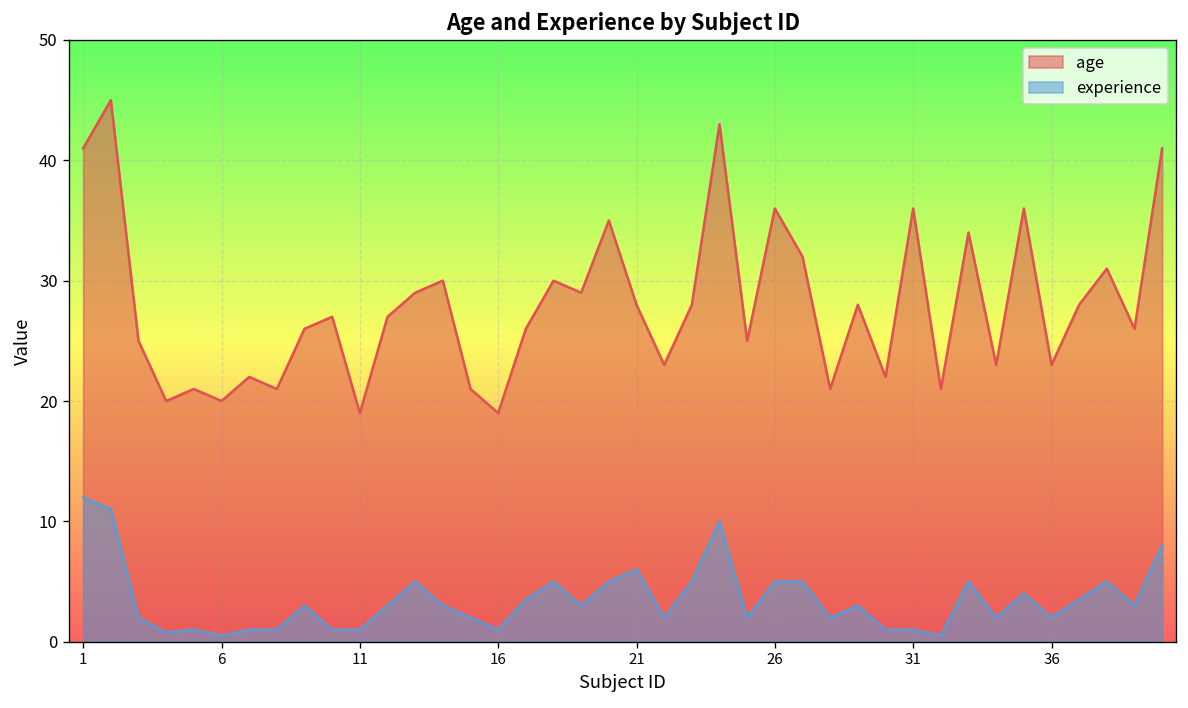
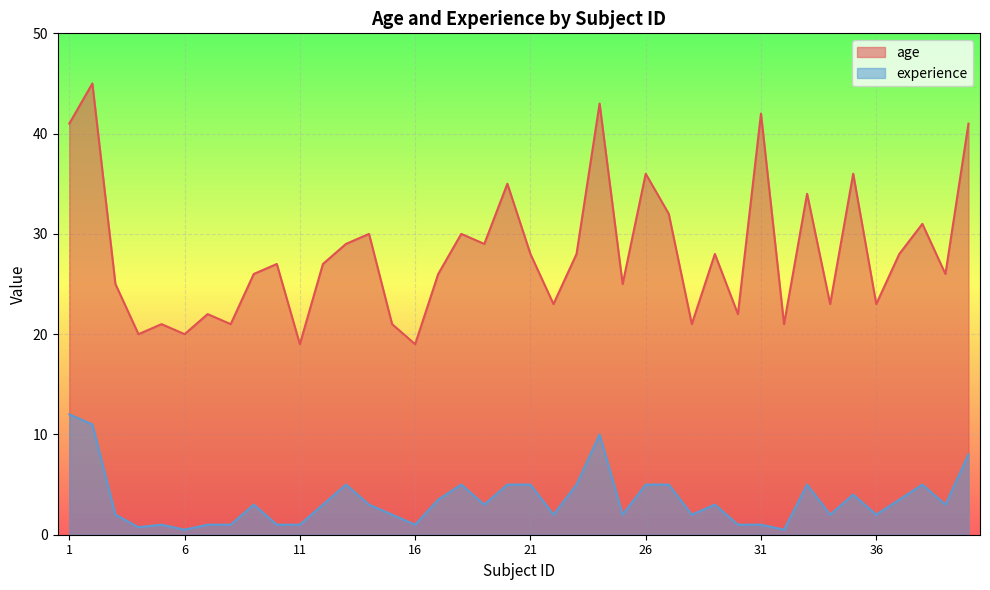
  {
    "age": {
      "1": 41,
      "6": 20,
      "11": 19,
      "16": 19,
      "21": 28,
      "26": 36,
-     "31": 36,
+     "31": 42,
      "36": 23
    },
    "experience": {
      "1": 12,
      "6": 0.5,
      "11": 1,
      "16": 1,
-     "21": 6,
+     "21": 5,
      "26": 5,
      "31": 1,
      "36": 2
    }
  }
